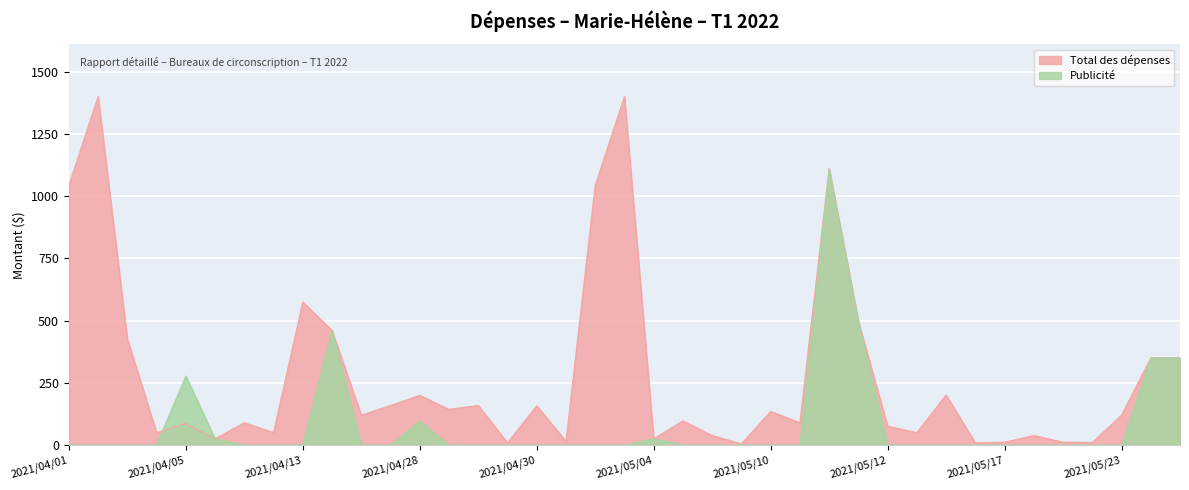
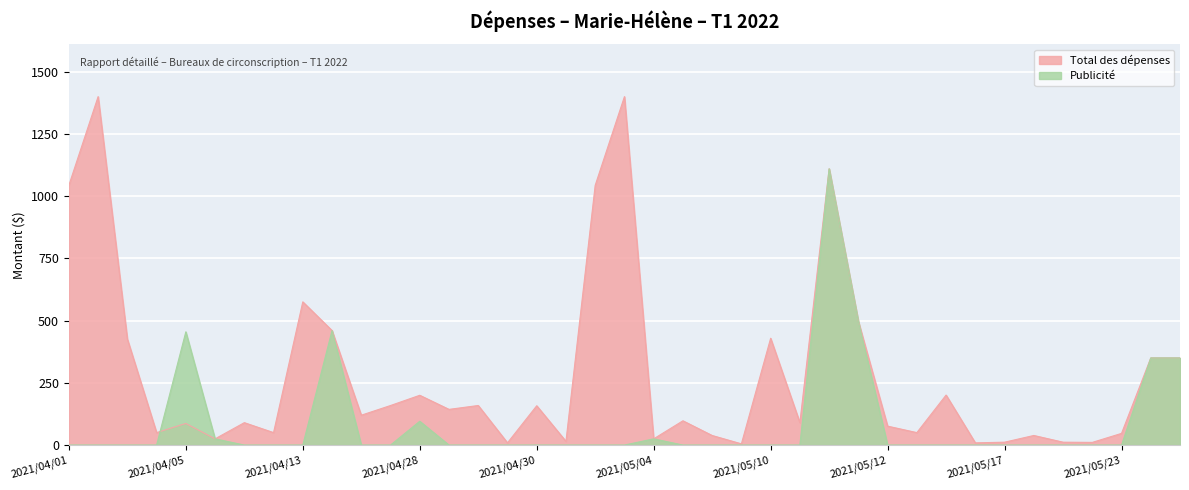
  {
    "Total des dépenses": {
      "2021/04/05": 90,
      "2021/04/13": 580,
      "2021/04/28": 200,
-     "2021/05/10": 140,
-     "2021/05/23": 120
+     "2021/05/10": 430,
+     "2021/05/23": 50
    },
    "Publicité": {
-     "2021/04/05": 280,
+     "2021/04/05": 460,
      "2021/04/13": 0,
      "2021/04/28": 100,
      "2021/05/10": 0,
      "2021/05/23": 0
    }
  }
